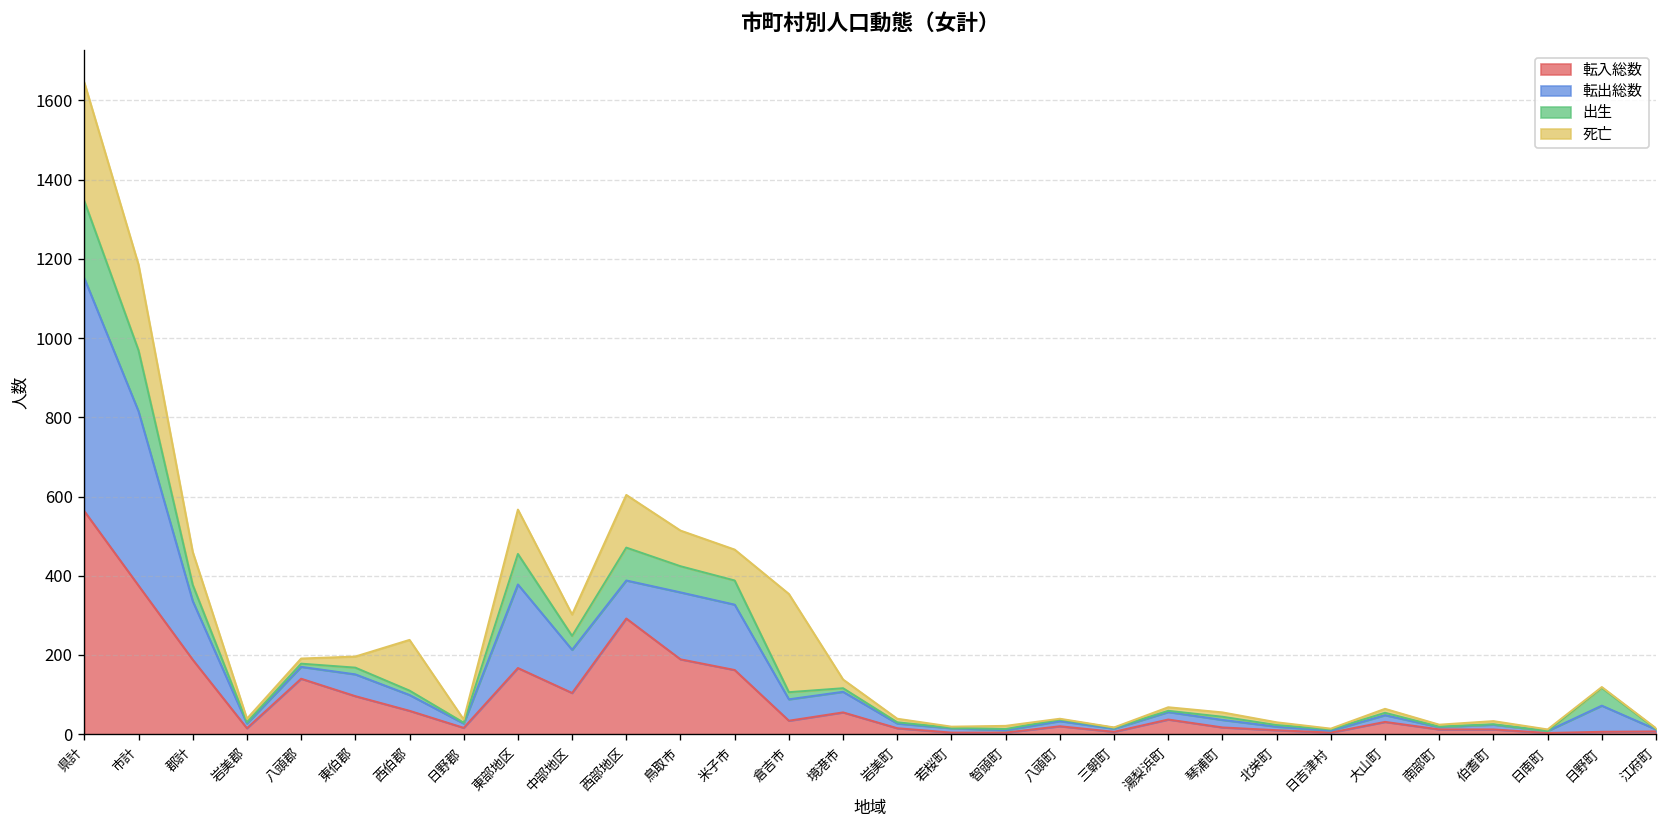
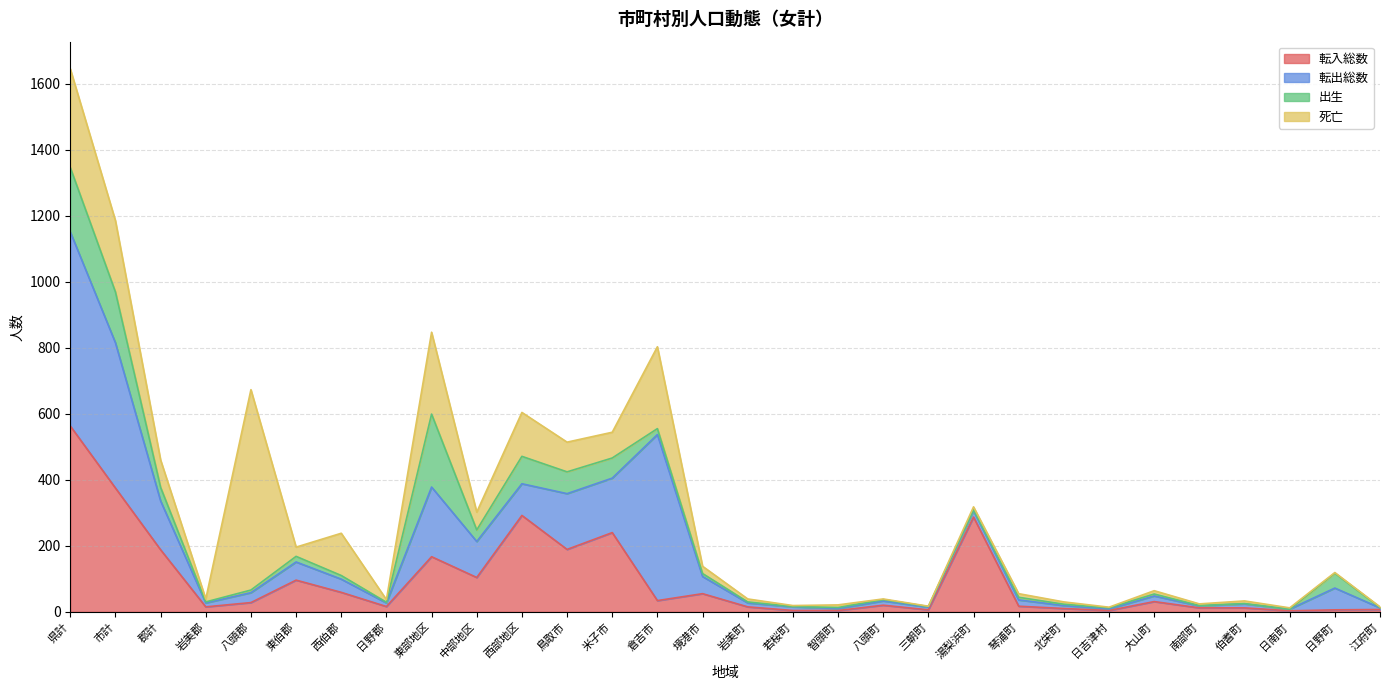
  {
    "転入総数": {
      "県計": 560,
      "市計": 380,
      "郡計": 190,
      "岩美郡": 20,
-     "八頭郡": 140,
+     "八頭郡": 30,
      "東伯郡": 100,
      "西伯郡": 60,
      "日野郡": 20,
      "東部地区": 170,
      "中部地区": 100,
      "西部地区": 290,
      "鳥取市": 190,
-     "米子市": 160,
+     "米子市": 240,
      "倉吉市": 30,
      "境港市": 60,
      "岩美町": 20,
      "若桜町": 0,
      "八頭町": 20,
      "三朝町": 10,
-     "湯梨浜町": 40,
+     "湯梨浜町": 290,
      "琴浦町": 20,
      "北栄町": 10,
      "大山町": 30,
      "伯耆町": 10,
      "日野町": 10
    },
    "転出総数": {
      "県計": 590,
      "市計": 440,
      "郡計": 150,
      "八頭郡": 30,
      "東伯郡": 60,
      "西伯郡": 40,
      "東部地区": 210,
      "中部地区": 110,
      "西部地区": 100,
      "鳥取市": 170,
      "米子市": 170,
-     "倉吉市": 50,
+     "倉吉市": 500,
      "境港市": 50,
      "琴浦町": 20,
      "日野町": 70
    },
    "出生": {
      "県計": 200,
      "市計": 150,
      "郡計": 40,
      "八頭郡": 10,
      "東伯郡": 20,
      "西伯郡": 10,
-     "東部地区": 80,
+     "東部地区": 220,
      "中部地区": 40,
      "西部地区": 80,
      "鳥取市": 70,
      "米子市": 60,
      "倉吉市": 20,
      "境港市": 10,
      "琴浦町": 10
    },
    "死亡": {
      "県計": 300,
      "市計": 220,
      "郡計": 80,
      "岩美郡": 10,
-     "八頭郡": 10,
+     "八頭郡": 610,
      "東伯郡": 30,
      "西伯郡": 130,
      "日野郡": 10,
-     "東部地区": 110,
+     "東部地区": 250,
      "中部地区": 50,
      "西部地区": 130,
      "鳥取市": 90,
      "米子市": 80,
      "倉吉市": 250,
      "境港市": 20,
      "岩美町": 10,
      "智頭町": 10,
      "湯梨浜町": 10,
      "琴浦町": 10,
      "大山町": 10,
      "伯耆町": 10
    }
  }
